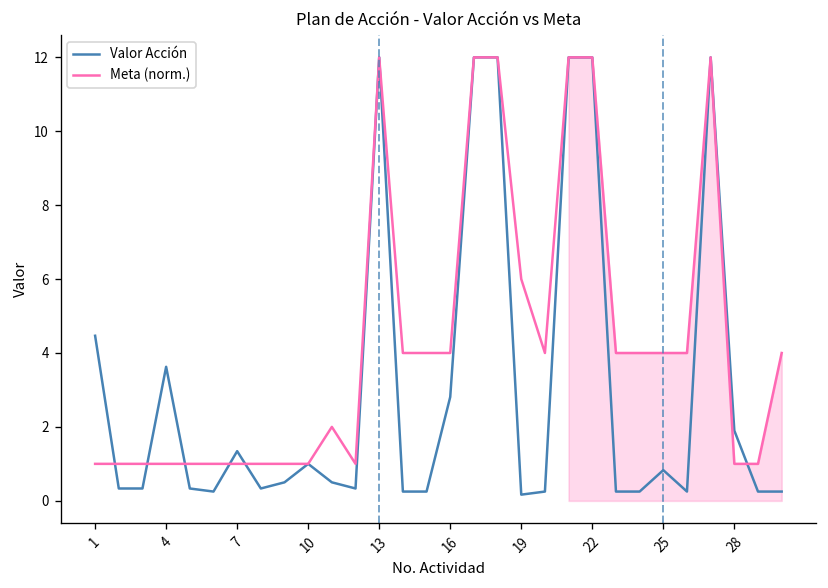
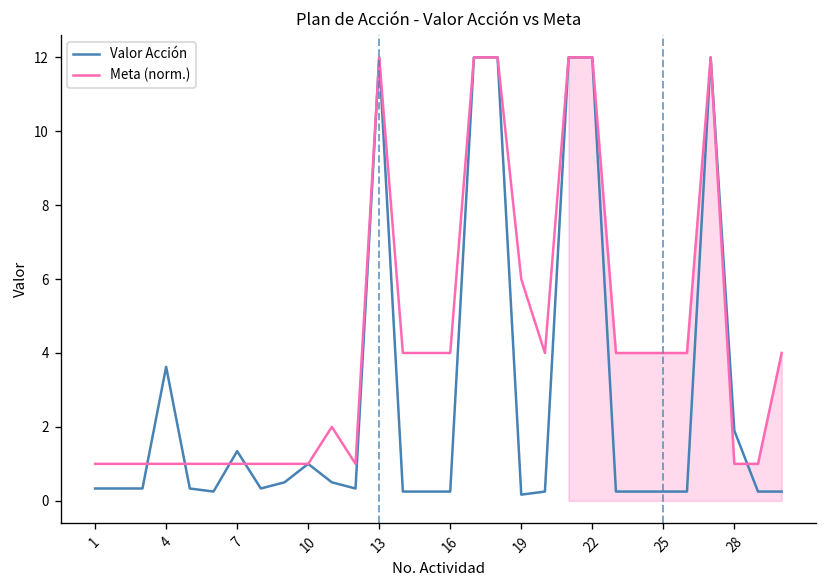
  {
    "Valor Acción": {
-     "1": 4.5,
+     "1": 0.3,
      "4": 3.6,
      "7": 1.3,
-     "16": 2.8,
+     "16": 0.3,
      "19": 0.2,
-     "25": 0.8,
+     "25": 0.3,
      "28": 1.9
    }
  }
